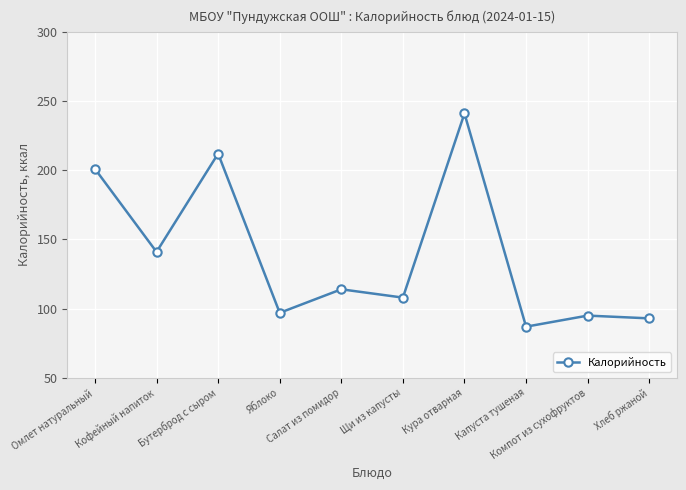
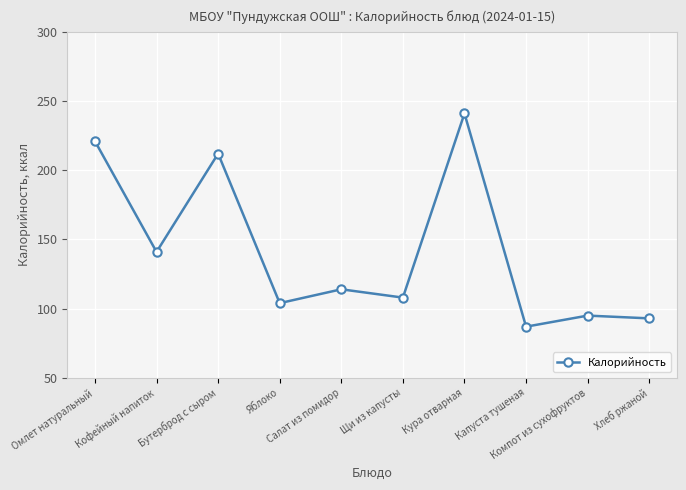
  {
-   "Омлет натуральный": 201,
+   "Омлет натуральный": 221,
    "Кофейный напиток": 141,
    "Бутерброд с сыром": 212,
-   "Яблоко": 97,
+   "Яблоко": 104,
    "Салат из помидор": 114,
    "Щи из капусты": 108,
    "Кура отварная": 241,
    "Капуста тушеная": 87,
    "Компот из сухофруктов": 95,
    "Хлеб ржаной": 93
  }
